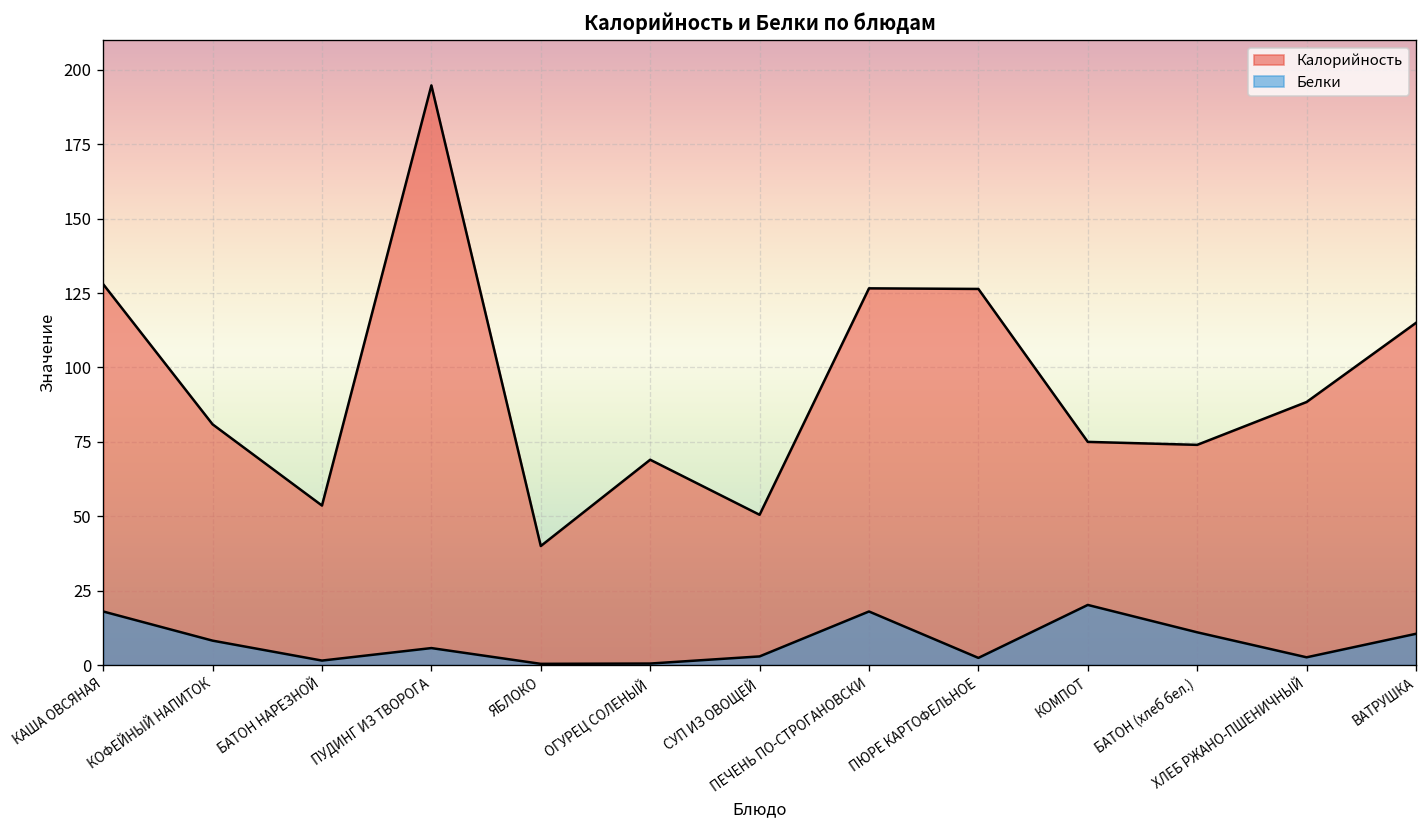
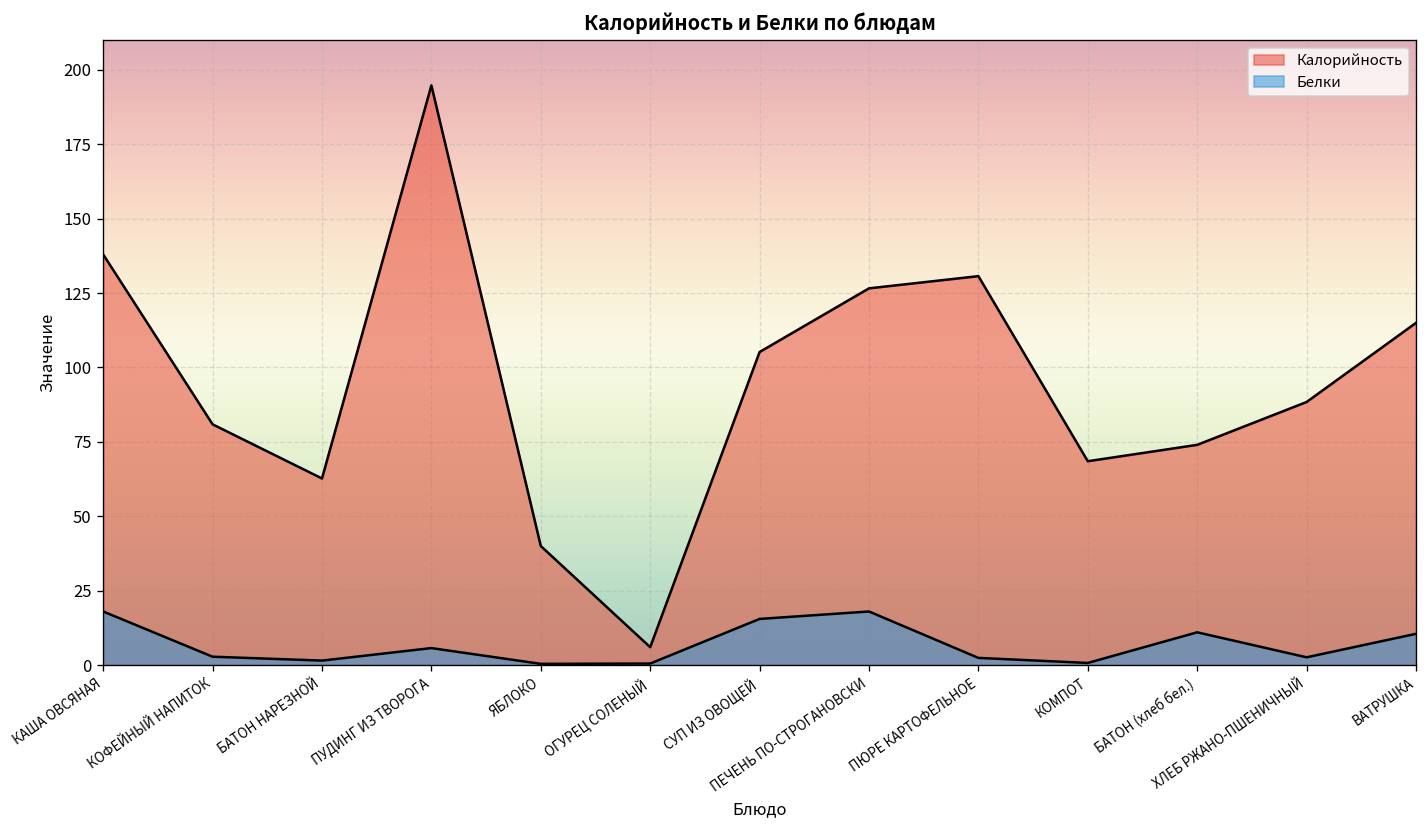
  {
    "Калорийность": {
-     "КАША ОВСЯНАЯ": 128,
+     "КАША ОВСЯНАЯ": 138,
      "КОФЕЙНЫЙ НАПИТОК": 81,
-     "БАТОН НАРЕЗНОЙ": 54,
+     "БАТОН НАРЕЗНОЙ": 63,
      "ПУДИНГ ИЗ ТВОРОГА": 195,
      "ЯБЛОКО": 40,
-     "ОГУРЕЦ СОЛЕНЫЙ": 69,
-     "СУП ИЗ ОВОЩЕЙ": 51,
+     "ОГУРЕЦ СОЛЕНЫЙ": 6,
+     "СУП ИЗ ОВОЩЕЙ": 105,
      "ПЕЧЕНЬ ПО-СТРОГАНОВСКИ": 127,
-     "ПЮРЕ КАРТОФЕЛЬНОЕ": 126,
-     "КОМПОТ": 75,
+     "ПЮРЕ КАРТОФЕЛЬНОЕ": 131,
+     "КОМПОТ": 69,
      "БАТОН (хлеб бел.)": 74,
      "ХЛЕБ РЖАНО-ПШЕНИЧНЫЙ": 88,
      "ВАТРУШКА": 115
    },
    "Белки": {
      "КАША ОВСЯНАЯ": 18,
-     "КОФЕЙНЫЙ НАПИТОК": 8,
+     "КОФЕЙНЫЙ НАПИТОК": 3,
      "БАТОН НАРЕЗНОЙ": 2,
      "ПУДИНГ ИЗ ТВОРОГА": 6,
      "ЯБЛОКО": 0,
      "ОГУРЕЦ СОЛЕНЫЙ": 1,
-     "СУП ИЗ ОВОЩЕЙ": 3,
+     "СУП ИЗ ОВОЩЕЙ": 16,
      "ПЕЧЕНЬ ПО-СТРОГАНОВСКИ": 18,
      "ПЮРЕ КАРТОФЕЛЬНОЕ": 2,
-     "КОМПОТ": 20,
+     "КОМПОТ": 1,
      "БАТОН (хлеб бел.)": 11,
      "ХЛЕБ РЖАНО-ПШЕНИЧНЫЙ": 3,
      "ВАТРУШКА": 11
    }
  }
